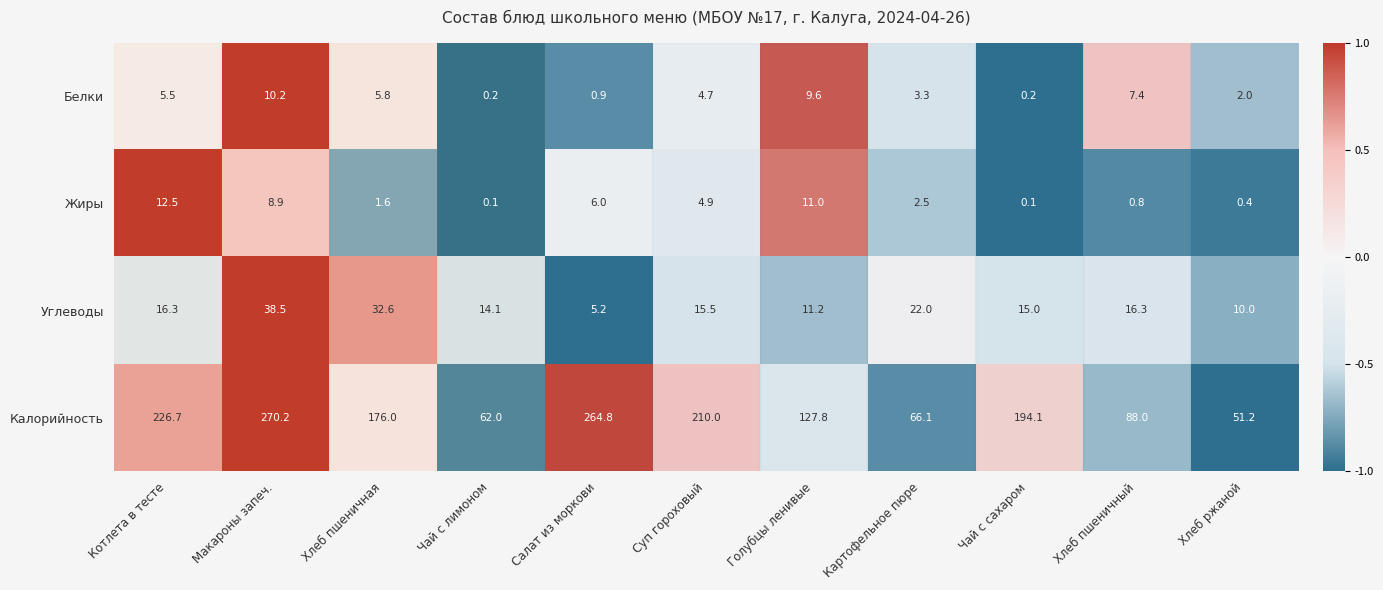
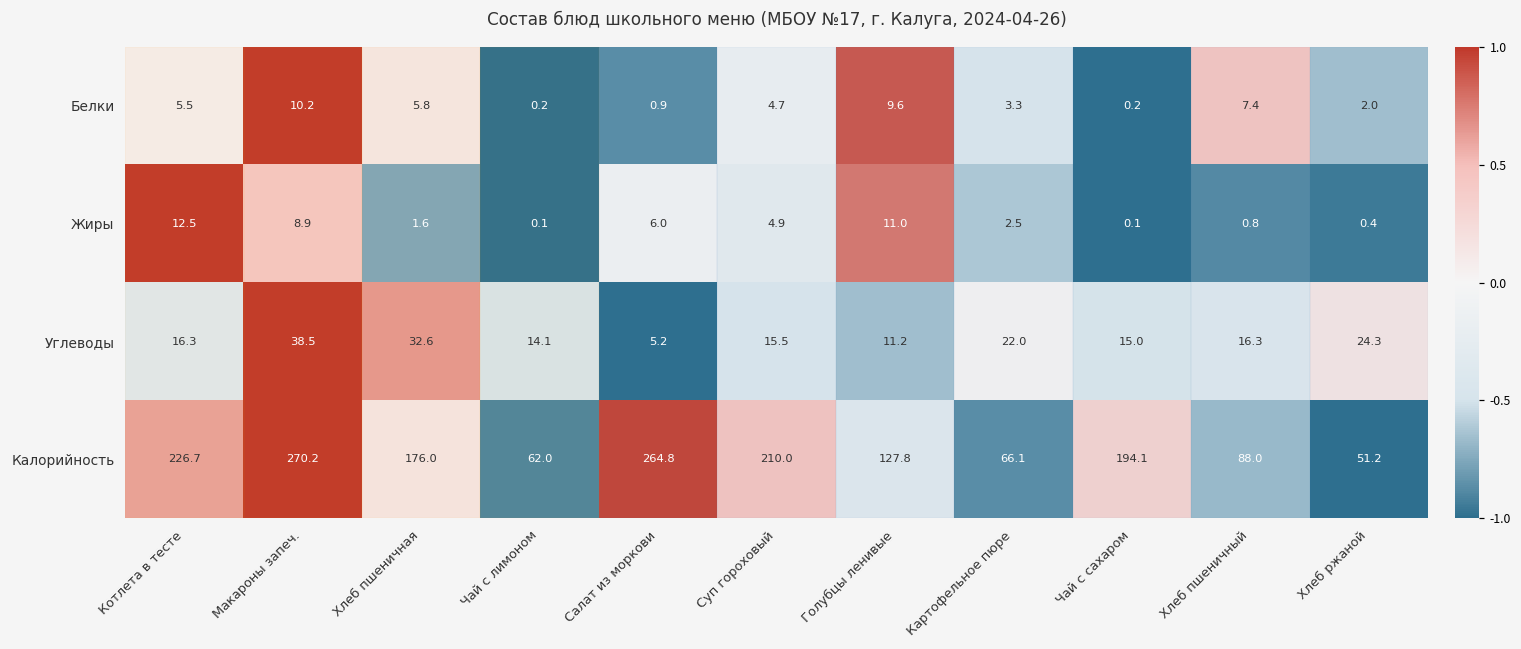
  {
    "Белки": {
      "Котлета в тесте": 5.5,
      "Макароны запеч.": 10.2,
      "Хлеб пшеничная": 5.8,
      "Чай с лимоном": 0.2,
      "Салат из моркови": 0.9,
      "Суп гороховый": 4.7,
      "Голубцы ленивые": 9.6,
      "Картофельное пюре": 3.3,
      "Чай с сахаром": 0.2,
      "Хлеб пшеничный": 7.4,
      "Хлеб ржаной": 2.0
    },
    "Жиры": {
      "Котлета в тесте": 12.5,
      "Макароны запеч.": 8.9,
      "Хлеб пшеничная": 1.6,
      "Чай с лимоном": 0.1,
      "Салат из моркови": 6.0,
      "Суп гороховый": 4.9,
      "Голубцы ленивые": 11.0,
      "Картофельное пюре": 2.5,
      "Чай с сахаром": 0.1,
      "Хлеб пшеничный": 0.8,
      "Хлеб ржаной": 0.4
    },
    "Углеводы": {
      "Котлета в тесте": 16.3,
      "Макароны запеч.": 38.5,
      "Хлеб пшеничная": 32.6,
      "Чай с лимоном": 14.1,
      "Салат из моркови": 5.2,
      "Суп гороховый": 15.5,
      "Голубцы ленивые": 11.2,
      "Картофельное пюре": 22.0,
      "Чай с сахаром": 15.0,
      "Хлеб пшеничный": 16.3,
-     "Хлеб ржаной": 10.0
+     "Хлеб ржаной": 24.3
    },
    "Калорийность": {
      "Котлета в тесте": 226.7,
      "Макароны запеч.": 270.2,
      "Хлеб пшеничная": 176.0,
      "Чай с лимоном": 62.0,
      "Салат из моркови": 264.8,
      "Суп гороховый": 210.0,
      "Голубцы ленивые": 127.8,
      "Картофельное пюре": 66.1,
      "Чай с сахаром": 194.1,
      "Хлеб пшеничный": 88.0,
      "Хлеб ржаной": 51.2
    }
  }
